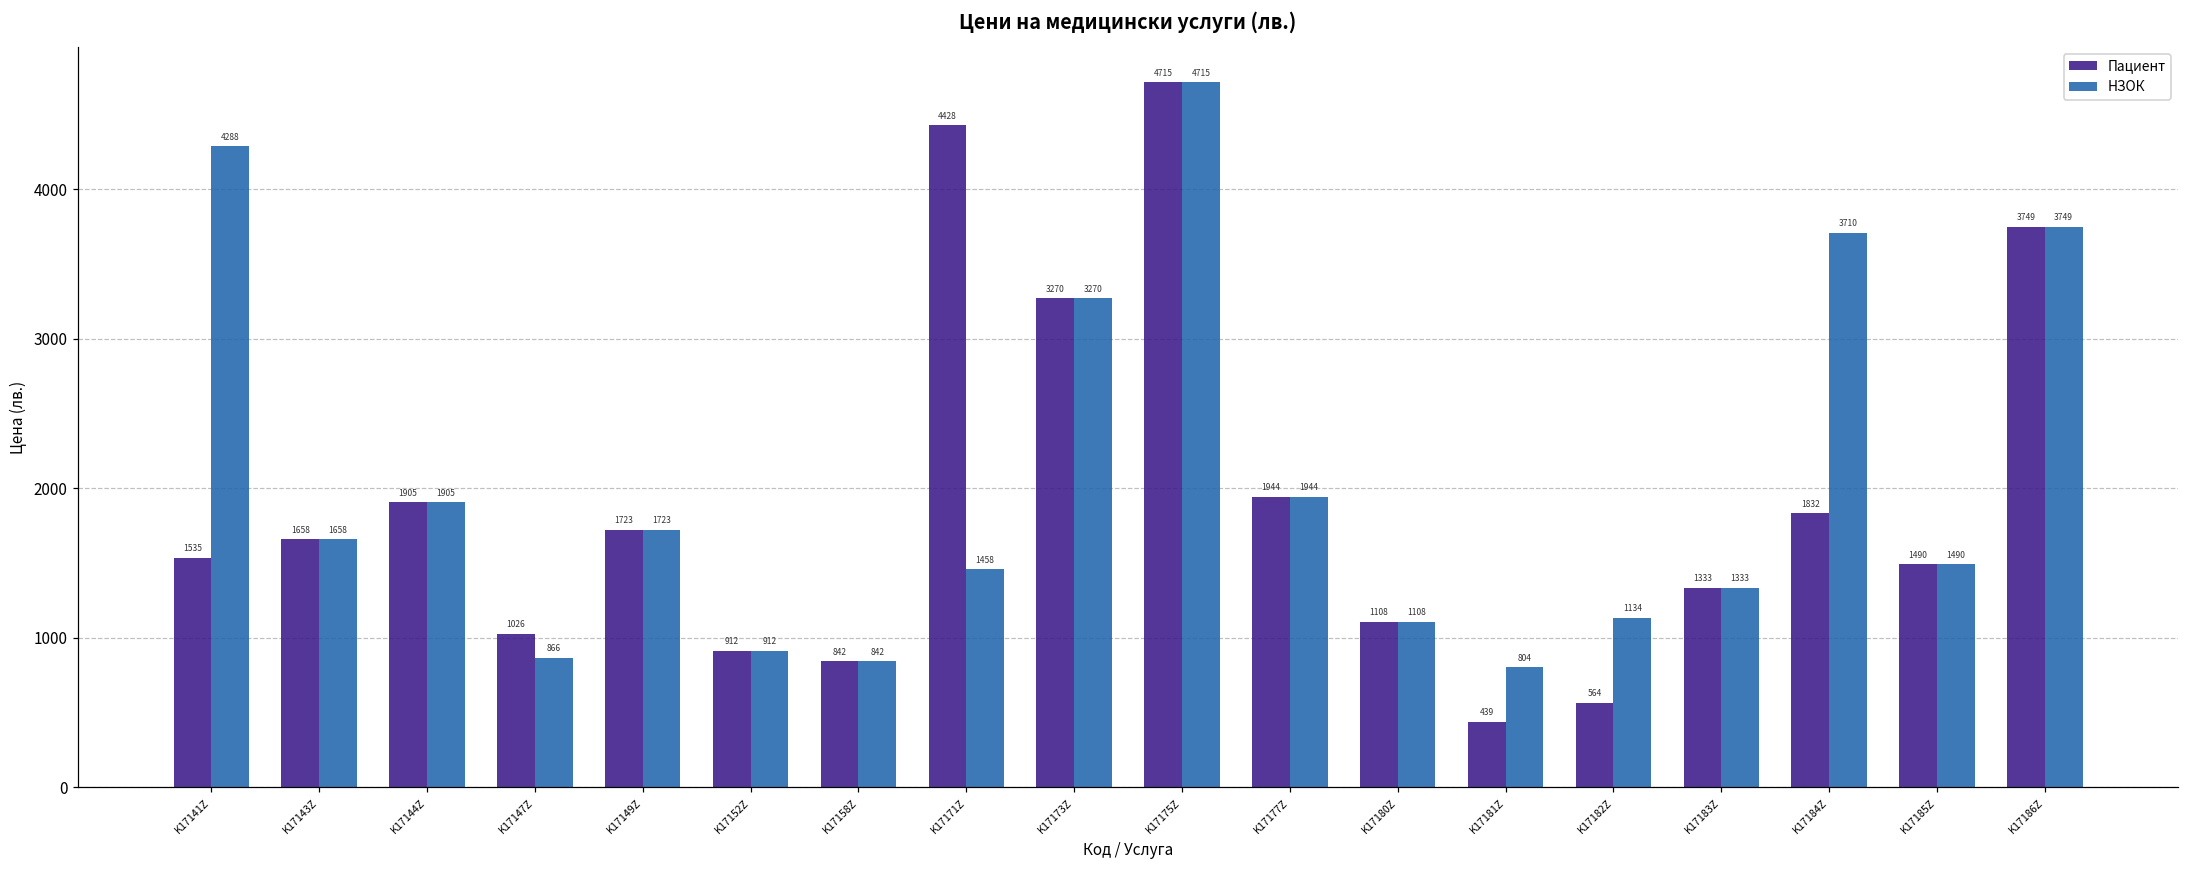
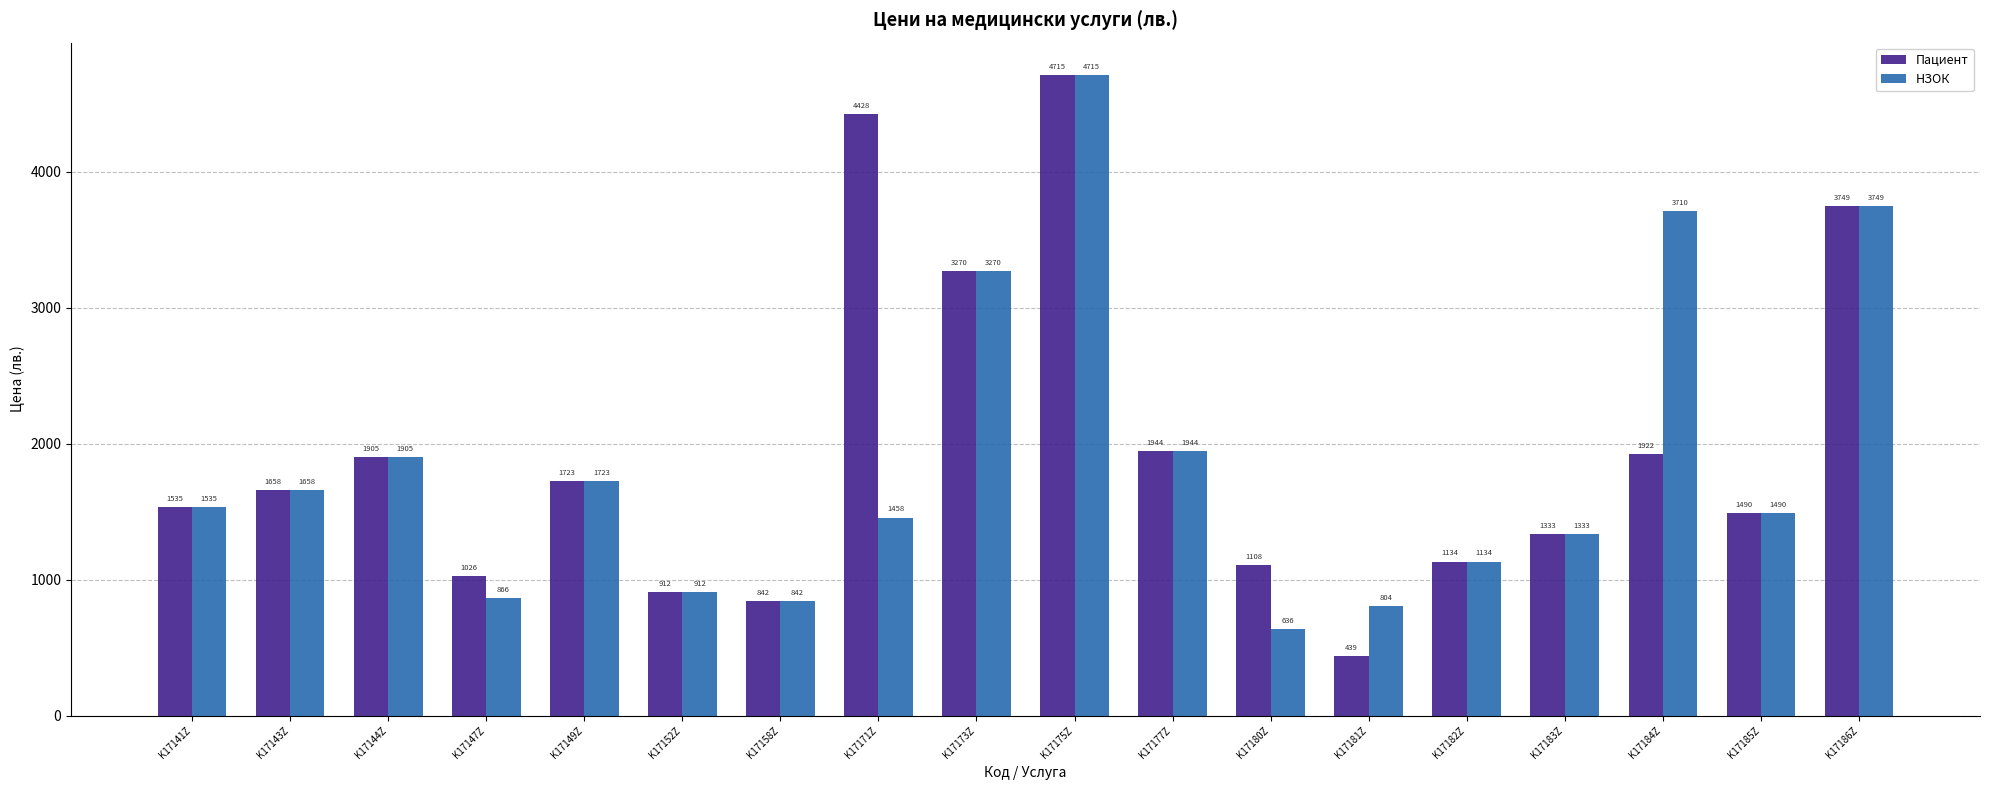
  {
    "Пациент": {
      "K17141Z": 1535,
      "K17143Z": 1658,
      "K17144Z": 1905,
      "K17147Z": 1026,
      "K17149Z": 1723,
      "K17152Z": 912,
      "K17158Z": 842,
      "K17171Z": 4428,
      "K17173Z": 3270,
      "K17175Z": 4715,
      "K17177Z": 1944,
      "K17180Z": 1108,
      "K17181Z": 439,
-     "K17182Z": 564,
+     "K17182Z": 1134,
      "K17183Z": 1333,
-     "K17184Z": 1832,
+     "K17184Z": 1922,
      "K17185Z": 1490,
      "K17186Z": 3749
    },
    "НЗОК": {
-     "K17141Z": 4288,
+     "K17141Z": 1535,
      "K17143Z": 1658,
      "K17144Z": 1905,
      "K17147Z": 866,
      "K17149Z": 1723,
      "K17152Z": 912,
      "K17158Z": 842,
      "K17171Z": 1458,
      "K17173Z": 3270,
      "K17175Z": 4715,
      "K17177Z": 1944,
-     "K17180Z": 1108,
+     "K17180Z": 636,
      "K17181Z": 804,
      "K17182Z": 1134,
      "K17183Z": 1333,
      "K17184Z": 3710,
      "K17185Z": 1490,
      "K17186Z": 3749
    }
  }
